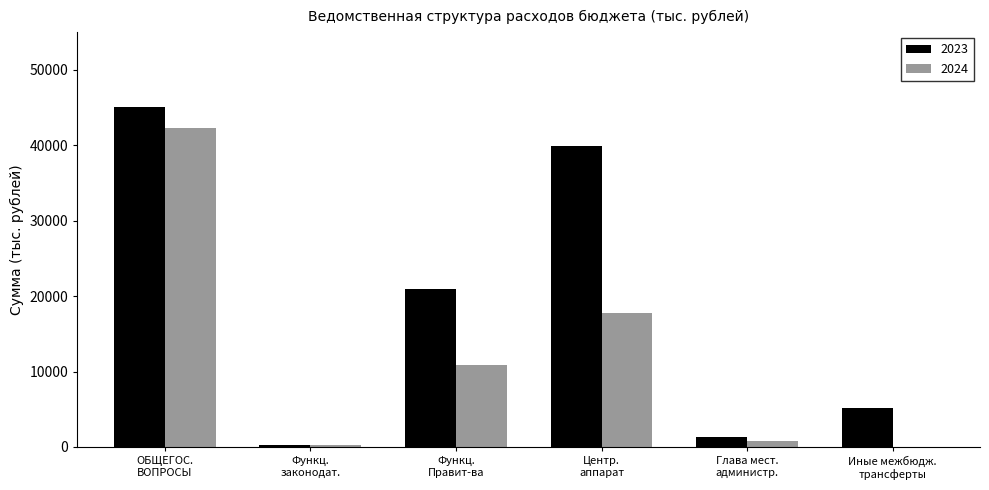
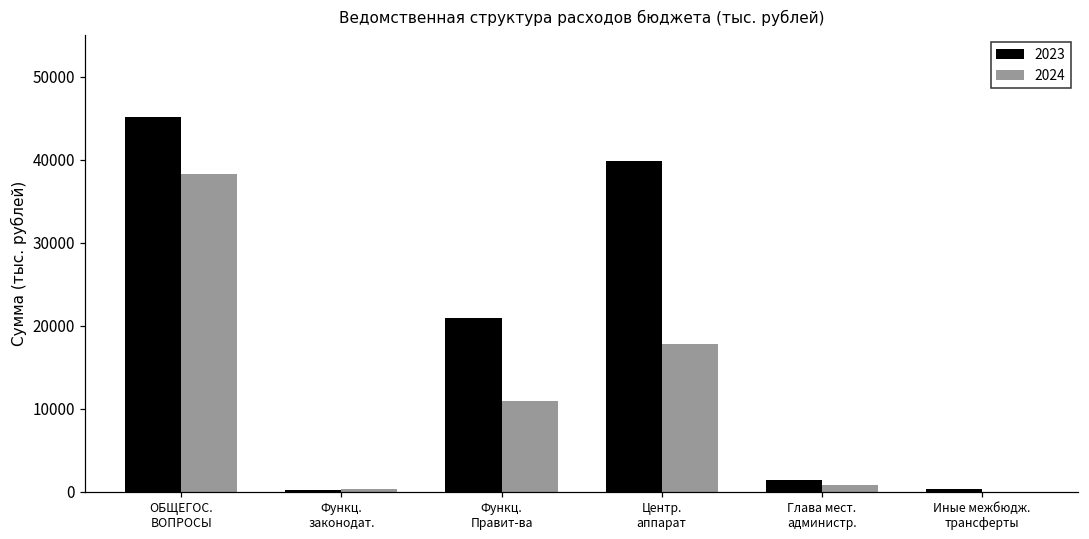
  {
    "2023": {
      "ОБЩЕГОС. ВОПРОСЫ": 45000,
      "Функц. Правит-ва": 21000,
      "Центр. аппарат": 40000,
      "Глава мест. администр.": 1000,
-     "Иные межбюдж. трансферты": 5000
+     "Иные межбюдж. трансферты": 0
    },
    "2024": {
-     "ОБЩЕГОС. ВОПРОСЫ": 42000,
+     "ОБЩЕГОС. ВОПРОСЫ": 38000,
      "Функц. Правит-ва": 11000,
      "Центр. аппарат": 18000,
      "Глава мест. администр.": 1000,
      "Иные межбюдж. трансферты": 0
    }
  }
